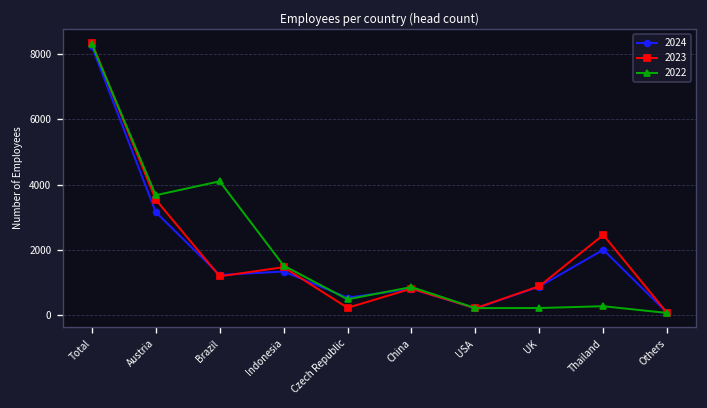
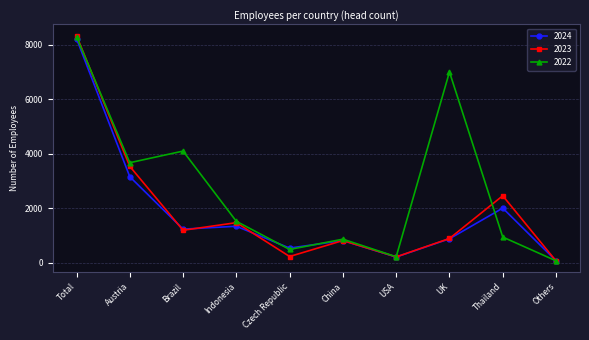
  {
    "2024": {
      "Austria": 3200,
      "Indonesia": 1300,
      "Thailand": 2000
    },
    "2023": {
      "Austria": 3500,
      "Czech Republic": 200,
      "Thailand": 2500
    },
    "2022": {
      "Austria": 3700,
      "Brazil": 4100,
-     "UK": 200,
-     "Thailand": 300
+     "UK": 7000,
+     "Thailand": 900
    }
  }
